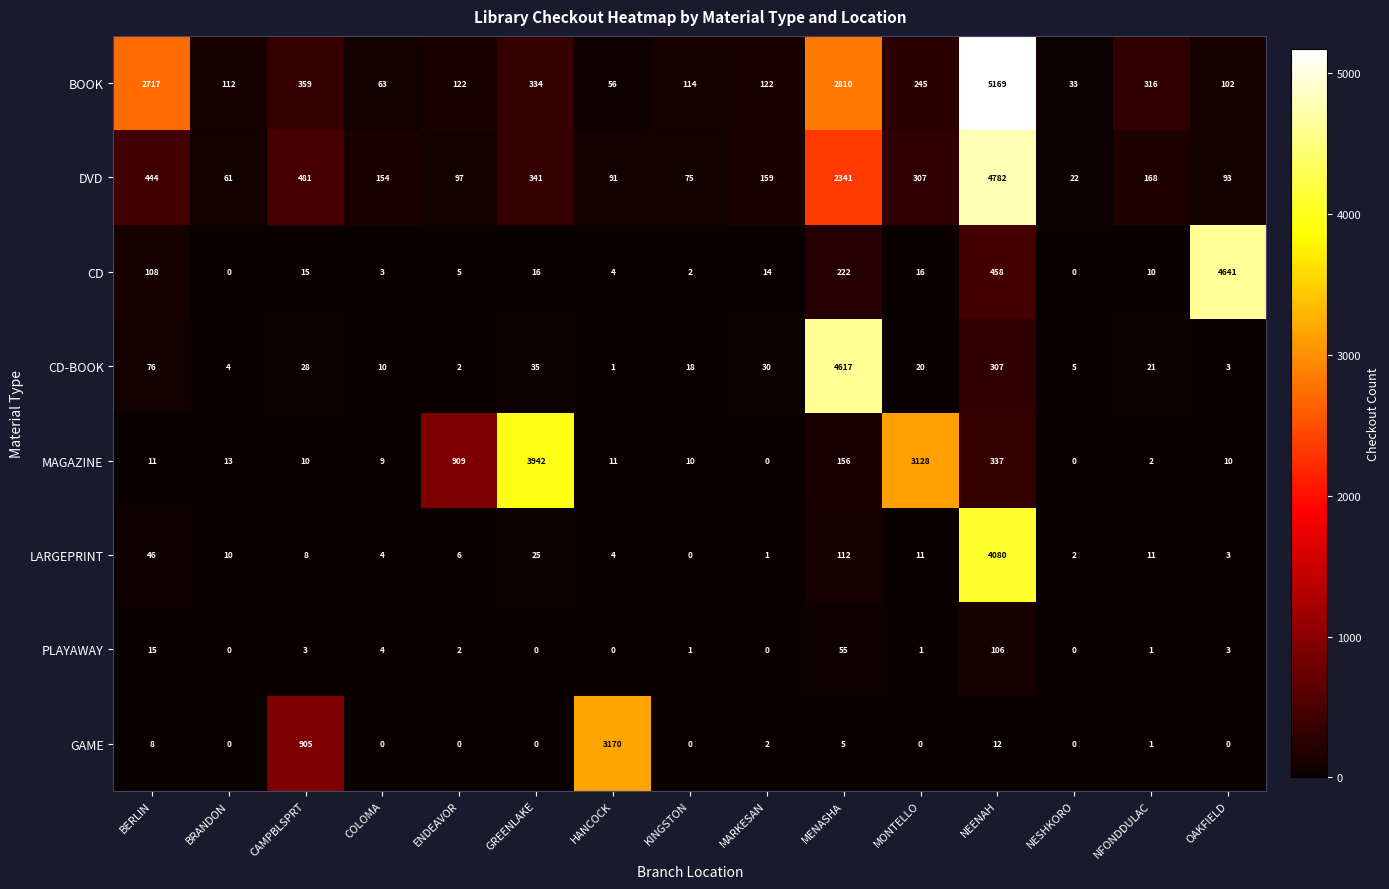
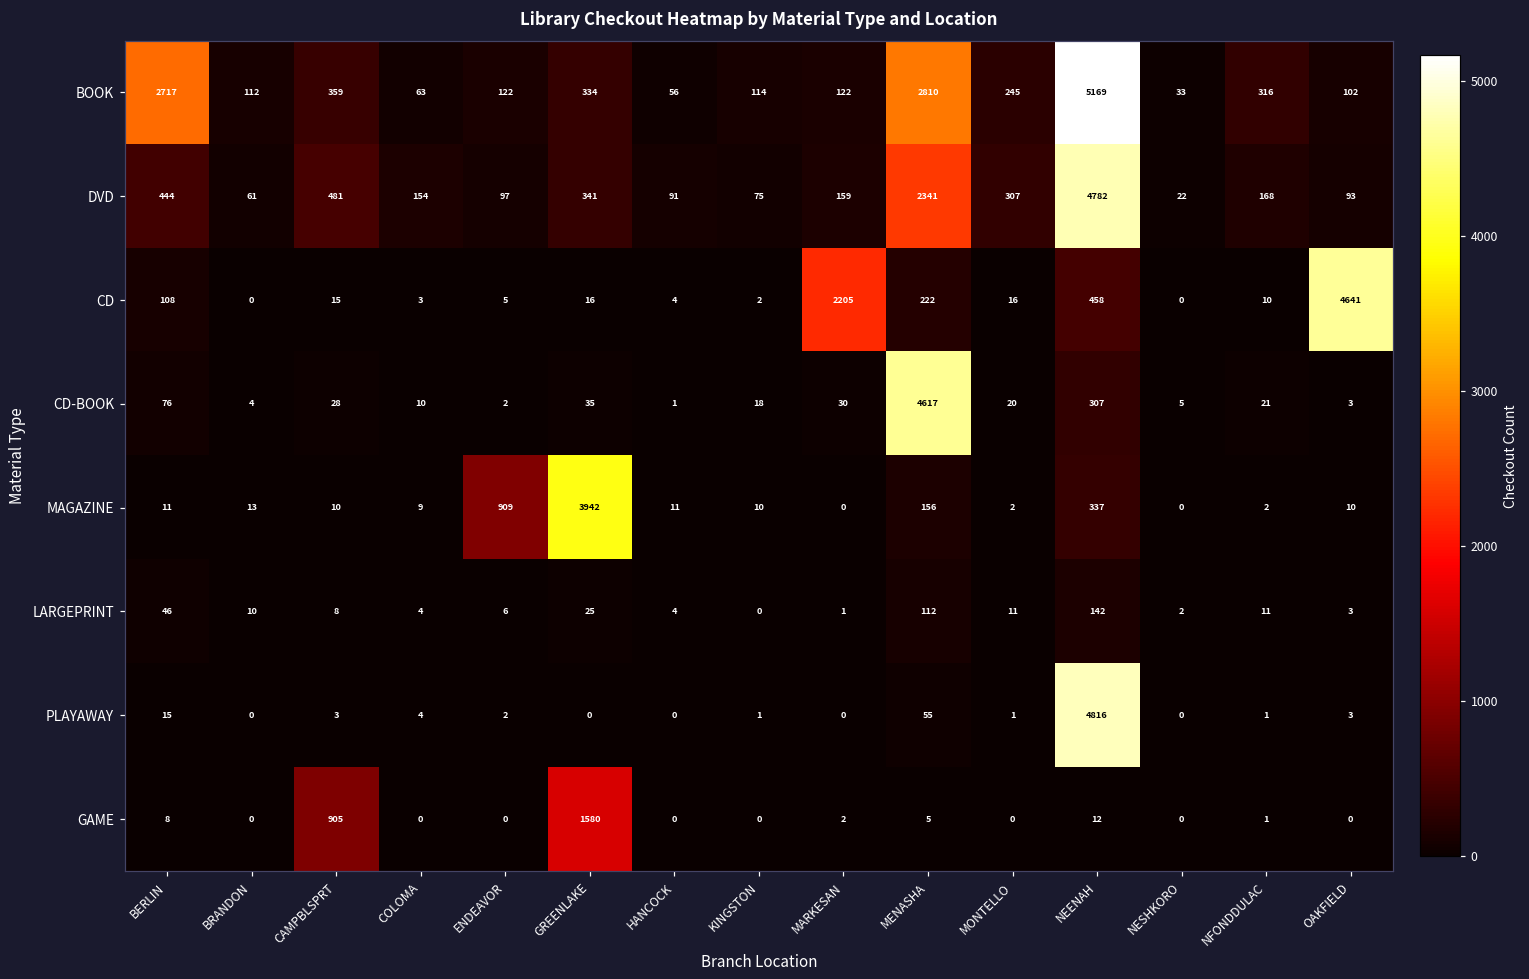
  {
    "BOOK": {
      "BERLIN": 2717,
      "BRANDON": 112,
      "CAMPBLSPRT": 359,
      "COLOMA": 63,
      "ENDEAVOR": 122,
      "GREENLAKE": 334,
      "HANCOCK": 56,
      "KINGSTON": 114,
      "MARKESAN": 122,
      "MENASHA": 2810,
      "MONTELLO": 245,
      "NEENAH": 5169,
      "NESHKORO": 33,
      "NFONDDULAC": 316,
      "OAKFIELD": 102
    },
    "DVD": {
      "BERLIN": 444,
      "BRANDON": 61,
      "CAMPBLSPRT": 481,
      "COLOMA": 154,
      "ENDEAVOR": 97,
      "GREENLAKE": 341,
      "HANCOCK": 91,
      "KINGSTON": 75,
      "MARKESAN": 159,
      "MENASHA": 2341,
      "MONTELLO": 307,
      "NEENAH": 4782,
      "NESHKORO": 22,
      "NFONDDULAC": 168,
      "OAKFIELD": 93
    },
    "CD": {
      "BERLIN": 108,
      "BRANDON": 0,
      "CAMPBLSPRT": 15,
      "COLOMA": 3,
      "ENDEAVOR": 5,
      "GREENLAKE": 16,
      "HANCOCK": 4,
      "KINGSTON": 2,
-     "MARKESAN": 14,
+     "MARKESAN": 2205,
      "MENASHA": 222,
      "MONTELLO": 16,
      "NEENAH": 458,
      "NESHKORO": 0,
      "NFONDDULAC": 10,
      "OAKFIELD": 4641
    },
    "CD-BOOK": {
      "BERLIN": 76,
      "BRANDON": 4,
      "CAMPBLSPRT": 28,
      "COLOMA": 10,
      "ENDEAVOR": 2,
      "GREENLAKE": 35,
      "HANCOCK": 1,
      "KINGSTON": 18,
      "MARKESAN": 30,
      "MENASHA": 4617,
      "MONTELLO": 20,
      "NEENAH": 307,
      "NESHKORO": 5,
      "NFONDDULAC": 21,
      "OAKFIELD": 3
    },
    "MAGAZINE": {
      "BERLIN": 11,
      "BRANDON": 13,
      "CAMPBLSPRT": 10,
      "COLOMA": 9,
      "ENDEAVOR": 909,
      "GREENLAKE": 3942,
      "HANCOCK": 11,
      "KINGSTON": 10,
      "MARKESAN": 0,
      "MENASHA": 156,
-     "MONTELLO": 3128,
+     "MONTELLO": 2,
      "NEENAH": 337,
      "NESHKORO": 0,
      "NFONDDULAC": 2,
      "OAKFIELD": 10
    },
    "LARGEPRINT": {
      "BERLIN": 46,
      "BRANDON": 10,
      "CAMPBLSPRT": 8,
      "COLOMA": 4,
      "ENDEAVOR": 6,
      "GREENLAKE": 25,
      "HANCOCK": 4,
      "KINGSTON": 0,
      "MARKESAN": 1,
      "MENASHA": 112,
      "MONTELLO": 11,
-     "NEENAH": 4080,
+     "NEENAH": 142,
      "NESHKORO": 2,
      "NFONDDULAC": 11,
      "OAKFIELD": 3
    },
    "PLAYAWAY": {
      "BERLIN": 15,
      "BRANDON": 0,
      "CAMPBLSPRT": 3,
      "COLOMA": 4,
      "ENDEAVOR": 2,
      "GREENLAKE": 0,
      "HANCOCK": 0,
      "KINGSTON": 1,
      "MARKESAN": 0,
      "MENASHA": 55,
      "MONTELLO": 1,
-     "NEENAH": 106,
+     "NEENAH": 4816,
      "NESHKORO": 0,
      "NFONDDULAC": 1,
      "OAKFIELD": 3
    },
    "GAME": {
      "BERLIN": 8,
      "BRANDON": 0,
      "CAMPBLSPRT": 905,
      "COLOMA": 0,
      "ENDEAVOR": 0,
-     "GREENLAKE": 0,
-     "HANCOCK": 3170,
+     "GREENLAKE": 1580,
+     "HANCOCK": 0,
      "KINGSTON": 0,
      "MARKESAN": 2,
      "MENASHA": 5,
      "MONTELLO": 0,
      "NEENAH": 12,
      "NESHKORO": 0,
      "NFONDDULAC": 1,
      "OAKFIELD": 0
    }
  }
